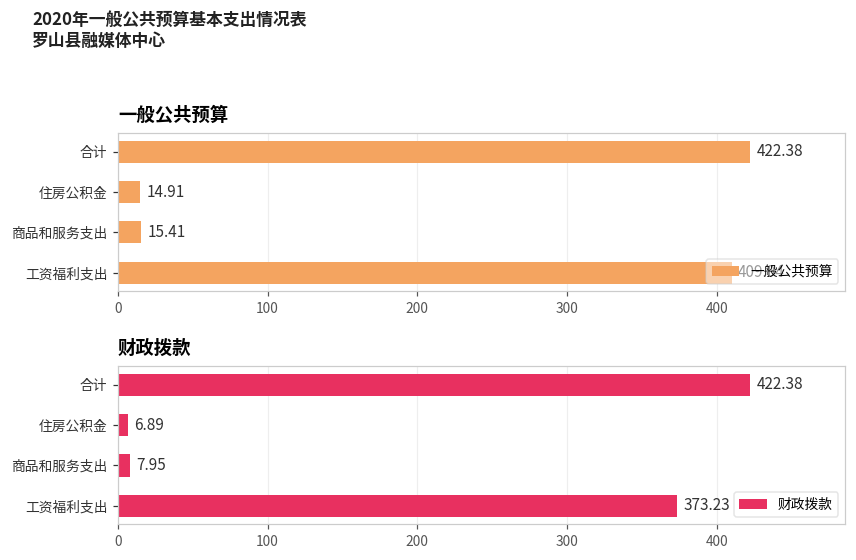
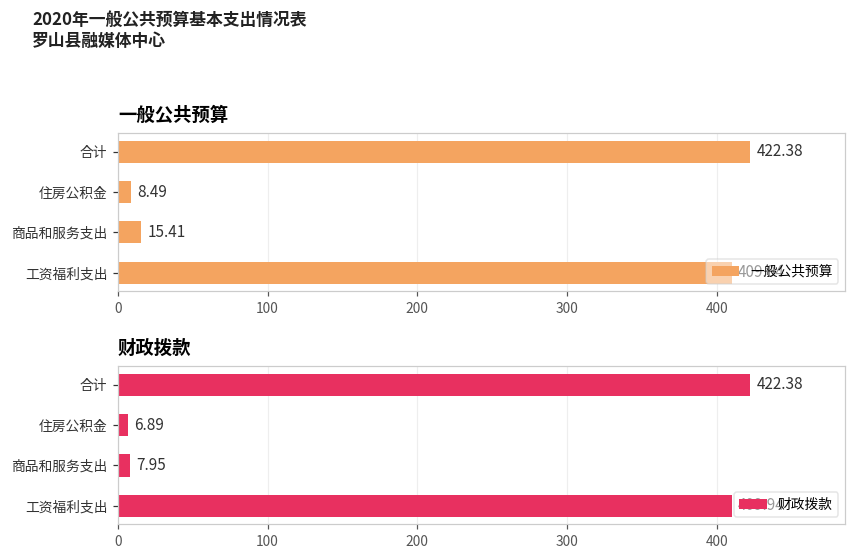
  {
    "一般公共预算": {
      "合计": 422.38,
-     "住房公积金": 14.91,
+     "住房公积金": 8.49,
      "商品和服务支出": 15.41
    },
    "财政拨款": {
      "合计": 422.38,
      "住房公积金": 6.89,
      "商品和服务支出": 7.95,
-     "工资福利支出": 373.23
+     "工资福利支出": 409.94
    }
  }
